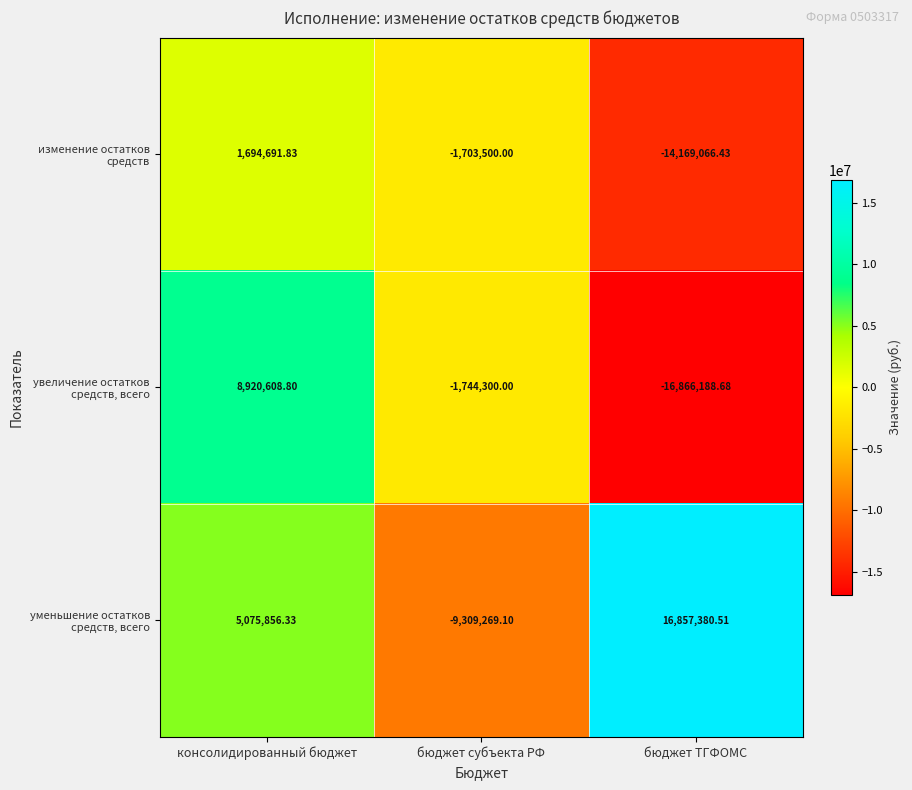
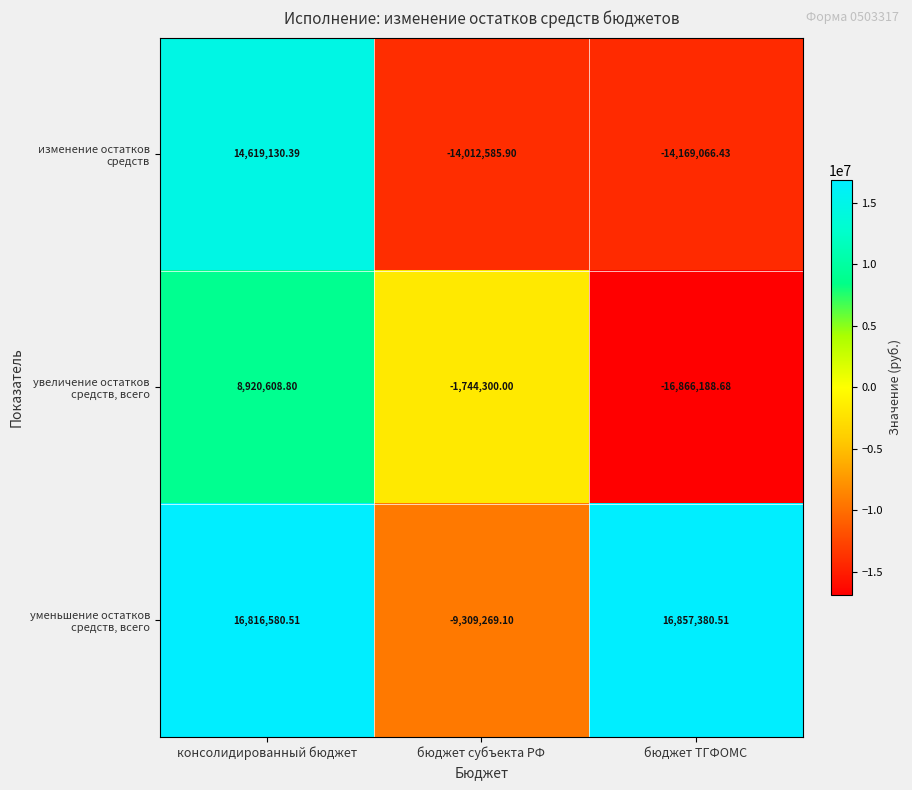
  {
    "изменение остатков средств": {
-     "консолидированный бюджет": "1,694,691.83",
-     "бюджет субъекта РФ": "-1,703,500.00",
+     "консолидированный бюджет": "14,619,130.39",
+     "бюджет субъекта РФ": "-14,012,585.90",
      "бюджет ТГФОМС": "-14,169,066.43"
    },
    "увеличение остатков средств, всего": {
      "консолидированный бюджет": "8,920,608.80",
      "бюджет субъекта РФ": "-1,744,300.00",
      "бюджет ТГФОМС": "-16,866,188.68"
    },
    "уменьшение остатков средств, всего": {
-     "консолидированный бюджет": "5,075,856.33",
+     "консолидированный бюджет": "16,816,580.51",
      "бюджет субъекта РФ": "-9,309,269.10",
      "бюджет ТГФОМС": "16,857,380.51"
    }
  }
